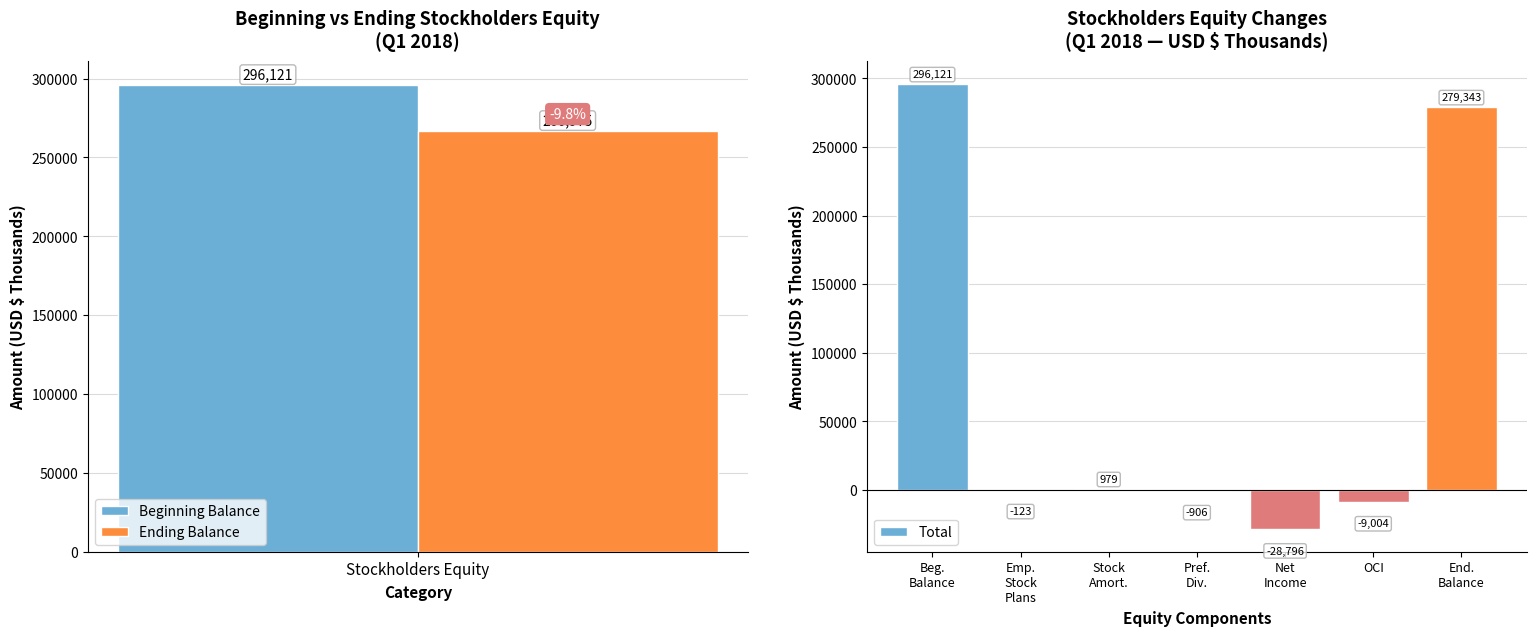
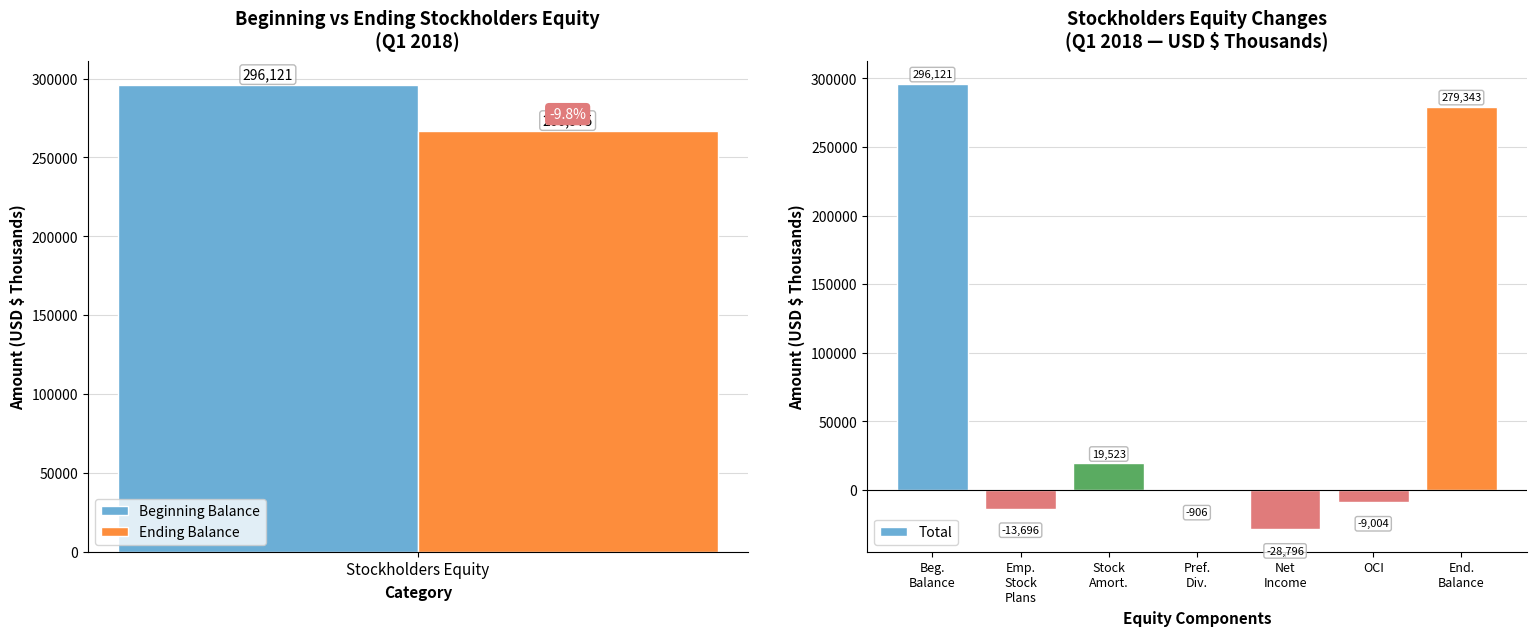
  {
    "Stockholders Equity Changes (Q1 2018 — USD $ Thousands)": {
-     "Emp. Stock Plans": "-123",
-     "Stock Amort.": "979"
+     "Emp. Stock Plans": "-13,696",
+     "Stock Amort.": "19,523"
    }
  }
